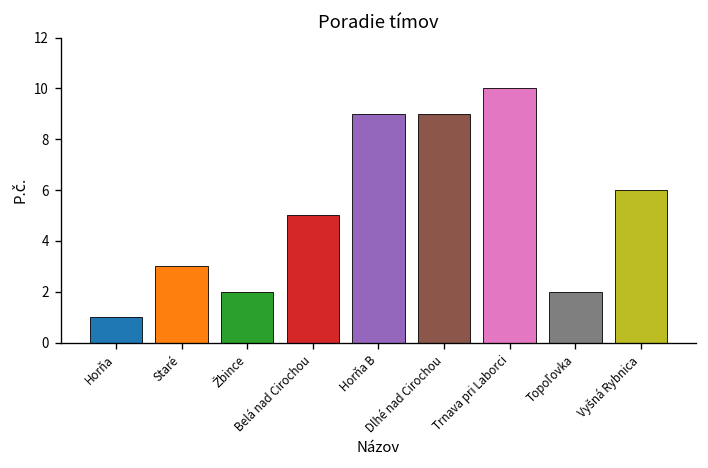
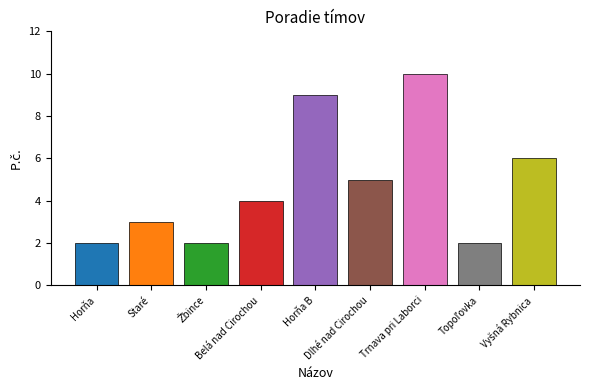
  {
-   "Horňa": 1,
+   "Horňa": 2,
    "Staré": 3,
    "Žbince": 2,
-   "Belá nad Cirochou": 5,
+   "Belá nad Cirochou": 4,
    "Horňa B": 9,
-   "Dlhé nad Cirochou": 9,
+   "Dlhé nad Cirochou": 5,
    "Trnava pri Laborci": 10,
    "Topoľovka": 2,
    "Vyšná Rybnica": 6
  }
